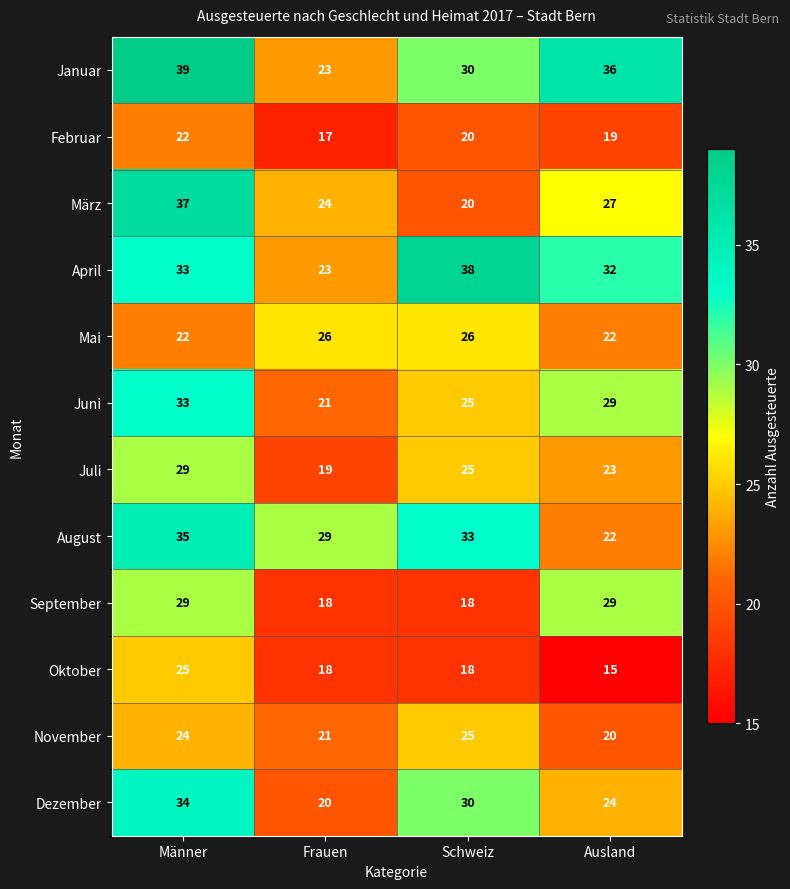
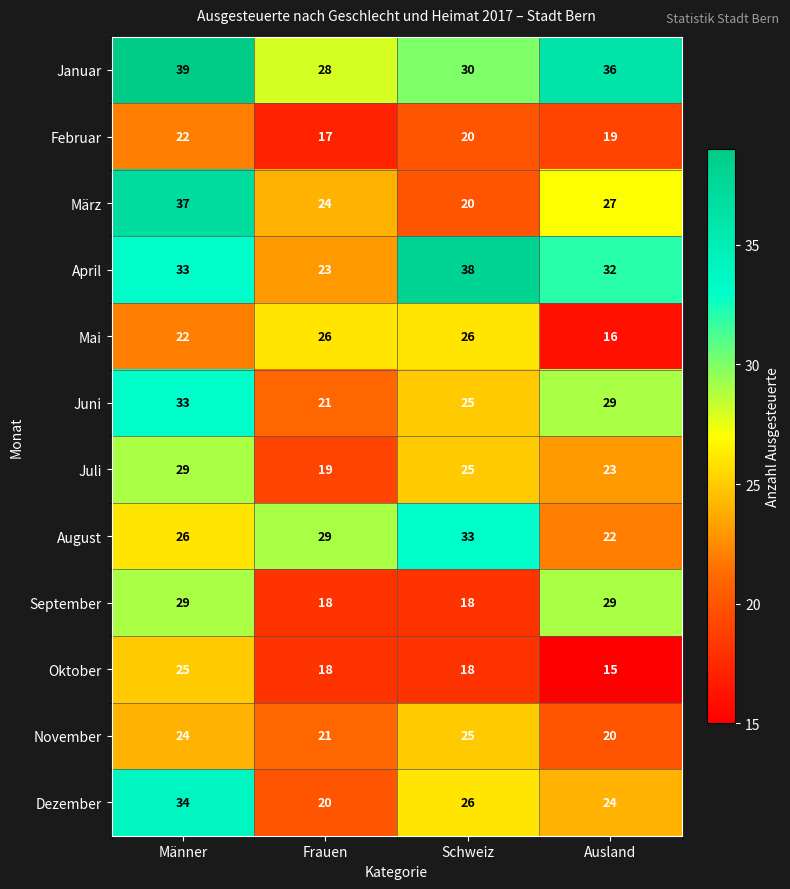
  {
    "Januar": {
      "Männer": 39,
-     "Frauen": 23,
+     "Frauen": 28,
      "Schweiz": 30,
      "Ausland": 36
    },
    "Februar": {
      "Männer": 22,
      "Frauen": 17,
      "Schweiz": 20,
      "Ausland": 19
    },
    "März": {
      "Männer": 37,
      "Frauen": 24,
      "Schweiz": 20,
      "Ausland": 27
    },
    "April": {
      "Männer": 33,
      "Frauen": 23,
      "Schweiz": 38,
      "Ausland": 32
    },
    "Mai": {
      "Männer": 22,
      "Frauen": 26,
      "Schweiz": 26,
-     "Ausland": 22
+     "Ausland": 16
    },
    "Juni": {
      "Männer": 33,
      "Frauen": 21,
      "Schweiz": 25,
      "Ausland": 29
    },
    "Juli": {
      "Männer": 29,
      "Frauen": 19,
      "Schweiz": 25,
      "Ausland": 23
    },
    "August": {
-     "Männer": 35,
+     "Männer": 26,
      "Frauen": 29,
      "Schweiz": 33,
      "Ausland": 22
    },
    "September": {
      "Männer": 29,
      "Frauen": 18,
      "Schweiz": 18,
      "Ausland": 29
    },
    "Oktober": {
      "Männer": 25,
      "Frauen": 18,
      "Schweiz": 18,
      "Ausland": 15
    },
    "November": {
      "Männer": 24,
      "Frauen": 21,
      "Schweiz": 25,
      "Ausland": 20
    },
    "Dezember": {
      "Männer": 34,
      "Frauen": 20,
-     "Schweiz": 30,
+     "Schweiz": 26,
      "Ausland": 24
    }
  }
